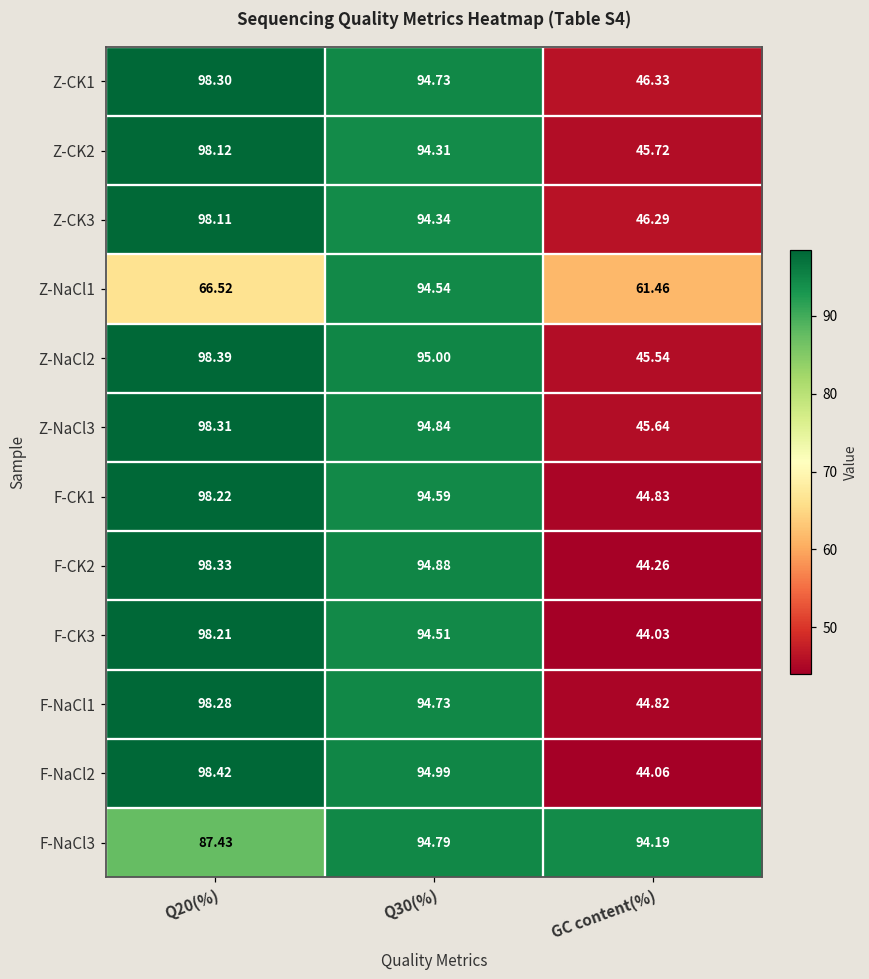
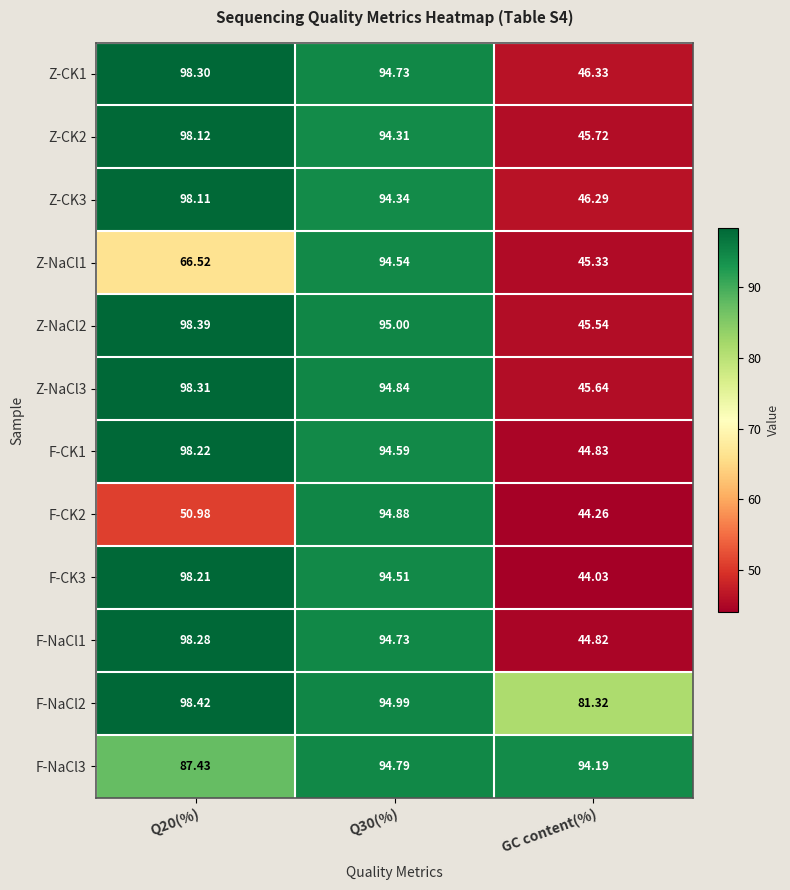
  {
    "Z-CK1": {
      "Q20(%)": 98.30,
      "Q30(%)": 94.73,
      "GC content(%)": 46.33
    },
    "Z-CK2": {
      "Q20(%)": 98.12,
      "Q30(%)": 94.31,
      "GC content(%)": 45.72
    },
    "Z-CK3": {
      "Q20(%)": 98.11,
      "Q30(%)": 94.34,
      "GC content(%)": 46.29
    },
    "Z-NaCl1": {
      "Q20(%)": 66.52,
      "Q30(%)": 94.54,
-     "GC content(%)": 61.46
+     "GC content(%)": 45.33
    },
    "Z-NaCl2": {
      "Q20(%)": 98.39,
      "Q30(%)": 95.00,
      "GC content(%)": 45.54
    },
    "Z-NaCl3": {
      "Q20(%)": 98.31,
      "Q30(%)": 94.84,
      "GC content(%)": 45.64
    },
    "F-CK1": {
      "Q20(%)": 98.22,
      "Q30(%)": 94.59,
      "GC content(%)": 44.83
    },
    "F-CK2": {
-     "Q20(%)": 98.33,
+     "Q20(%)": 50.98,
      "Q30(%)": 94.88,
      "GC content(%)": 44.26
    },
    "F-CK3": {
      "Q20(%)": 98.21,
      "Q30(%)": 94.51,
      "GC content(%)": 44.03
    },
    "F-NaCl1": {
      "Q20(%)": 98.28,
      "Q30(%)": 94.73,
      "GC content(%)": 44.82
    },
    "F-NaCl2": {
      "Q20(%)": 98.42,
      "Q30(%)": 94.99,
-     "GC content(%)": 44.06
+     "GC content(%)": 81.32
    },
    "F-NaCl3": {
      "Q20(%)": 87.43,
      "Q30(%)": 94.79,
      "GC content(%)": 94.19
    }
  }
